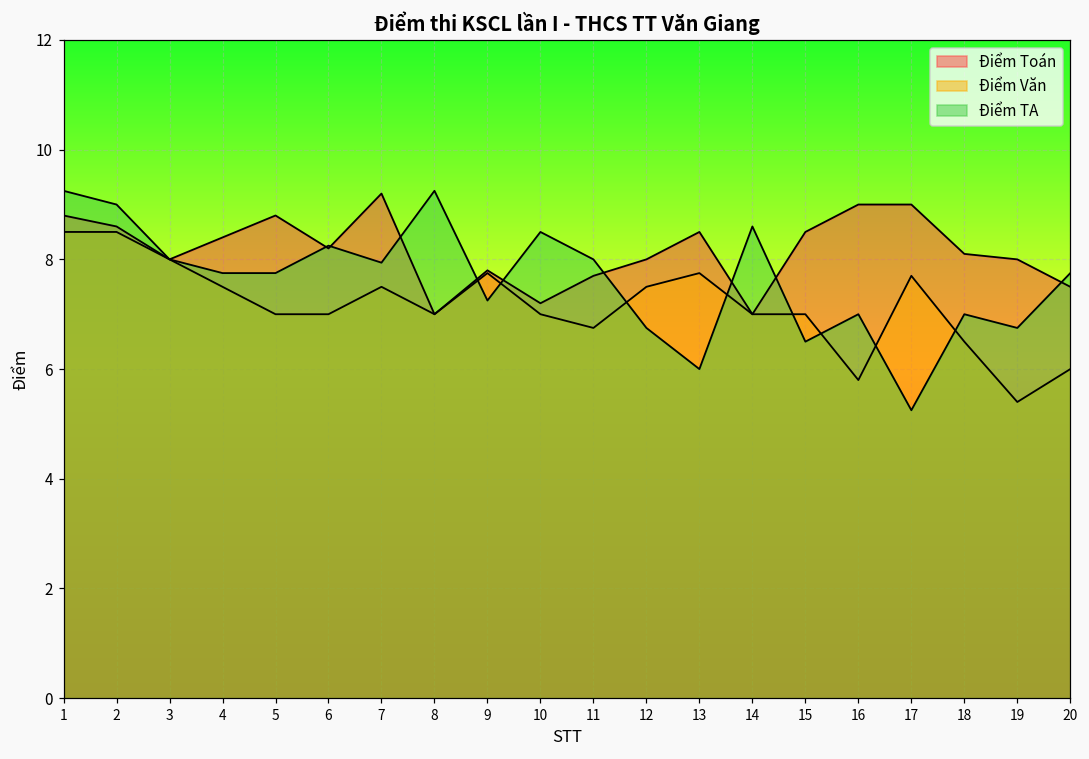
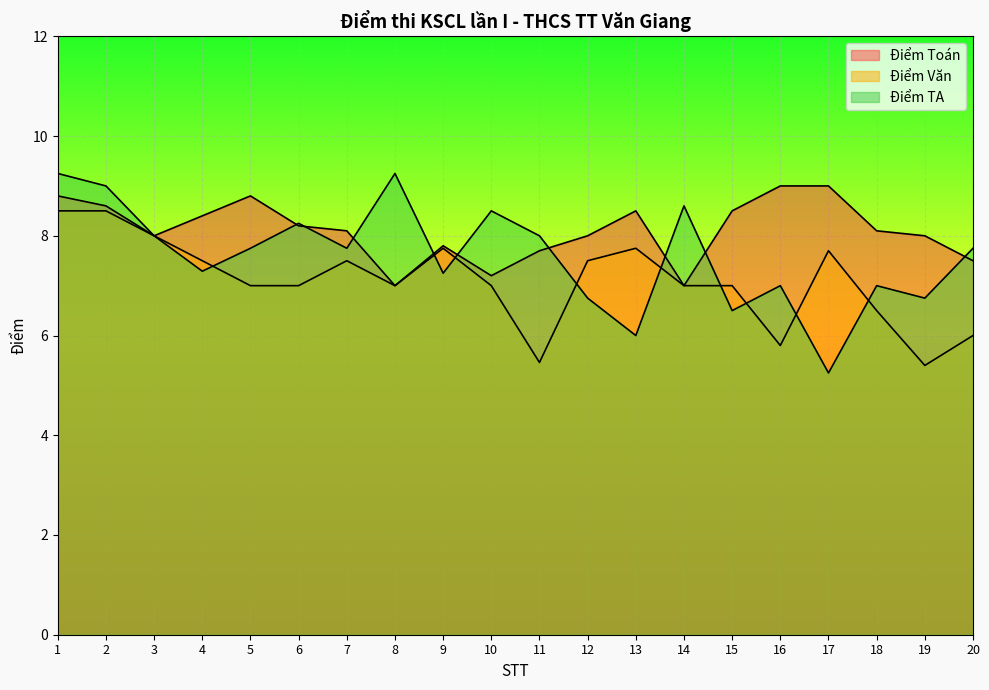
  {
    "Điểm Toán": {
      "1": 8.8,
      "2": 8.6,
      "4": 8.4,
      "5": 8.8,
-     "7": 9.2,
+     "7": 8.1,
      "10": 7.2,
      "11": 7.7,
      "12": 8.0,
      "13": 8.5,
      "15": 8.5,
      "16": 9.0,
      "17": 9.0,
      "18": 8.1,
      "19": 8.0,
      "20": 7.5
    },
    "Điểm Văn": {
      "1": 8.5,
      "2": 8.5,
      "4": 7.5,
      "5": 7.0,
      "6": 7.0,
      "7": 7.5,
      "10": 7.0,
-     "11": 6.8,
+     "11": 5.5,
      "12": 7.5,
      "13": 7.8,
      "15": 7.0,
      "16": 5.8,
      "17": 7.7,
      "18": 6.5,
      "19": 5.4,
      "20": 6.0
    },
    "Điểm TA": {
      "1": 9.3,
      "2": 9.0,
-     "4": 7.8,
+     "4": 7.3,
      "5": 7.8,
-     "7": 7.9,
+     "7": 7.8,
      "8": 9.3,
      "9": 7.3,
      "10": 8.5,
      "11": 8.0,
      "12": 6.8,
      "13": 6.0,
      "14": 8.6,
      "15": 6.5,
      "16": 7.0,
      "17": 5.3,
      "18": 7.0,
      "19": 6.8,
      "20": 7.8
    }
  }
